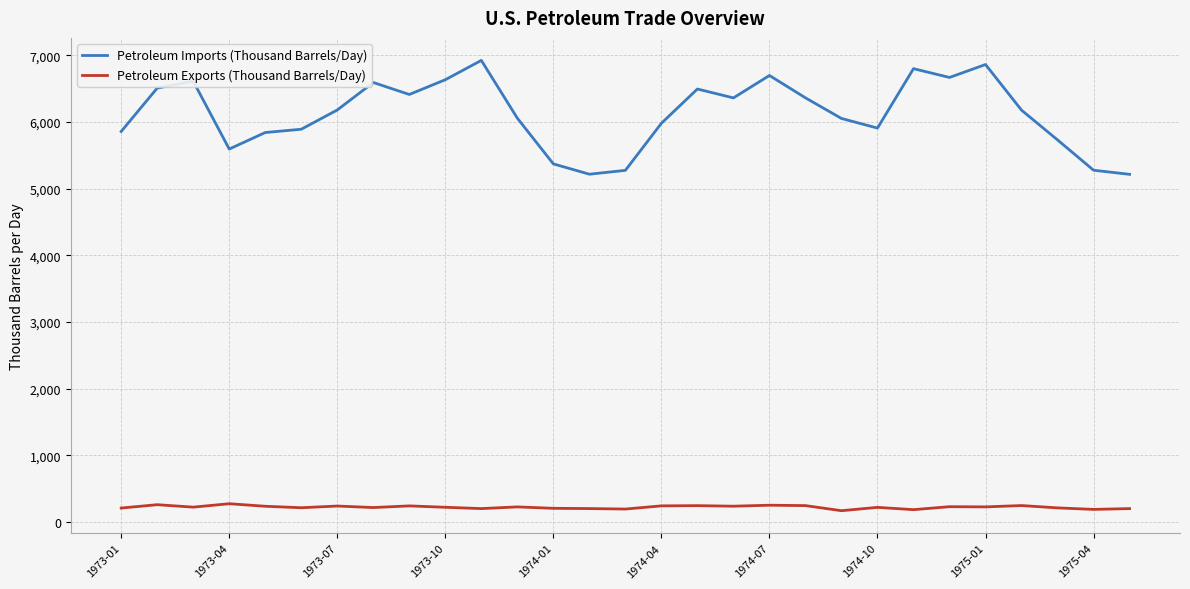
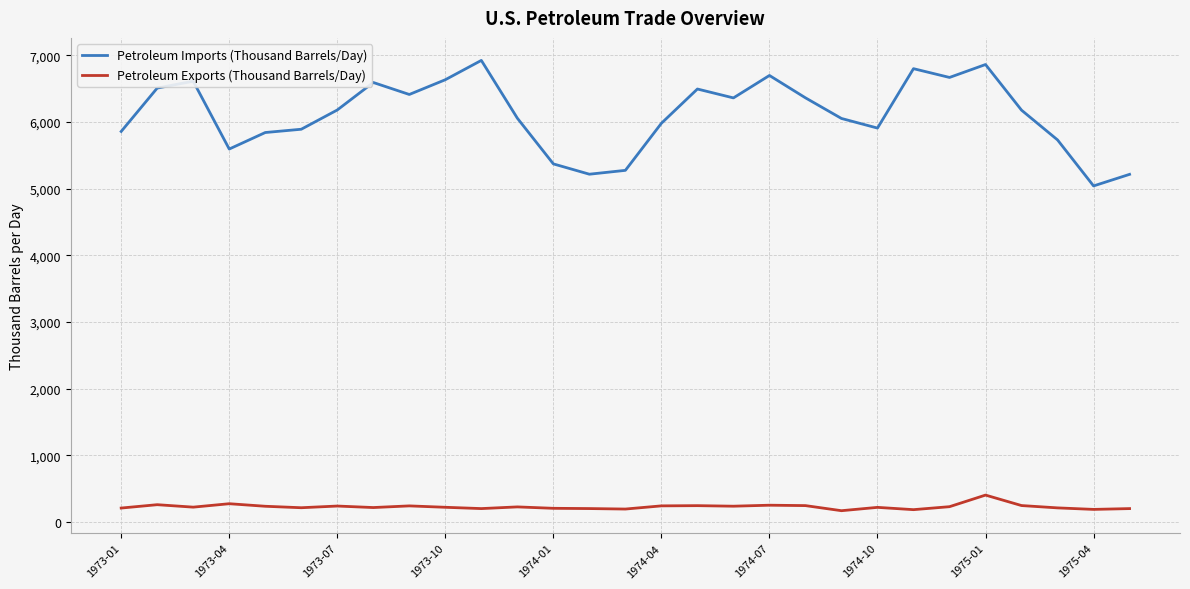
  {
    "Petroleum Imports (Thousand Barrels/Day)": {
      "1973-01": "5,900",
      "1973-04": "5,600",
      "1973-07": "6,200",
      "1973-10": "6,600",
      "1974-01": "5,400",
      "1974-04": "6,000",
      "1974-07": "6,700",
      "1974-10": "5,900",
      "1975-01": "6,900",
-     "1975-04": "5,300"
+     "1975-04": "5,000"
    },
    "Petroleum Exports (Thousand Barrels/Day)": {
      "1973-01": "200",
      "1973-04": "300",
      "1973-07": "200",
      "1973-10": "200",
      "1974-01": "200",
      "1974-04": "200",
      "1974-07": "300",
      "1974-10": "200",
-     "1975-01": "200",
+     "1975-01": "400",
      "1975-04": "200"
    }
  }
